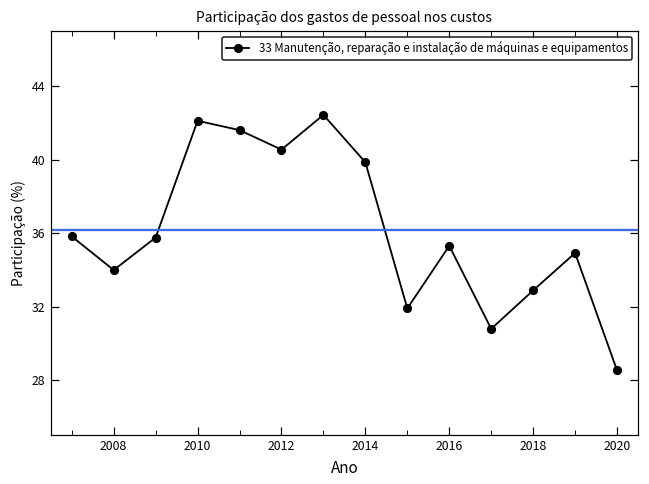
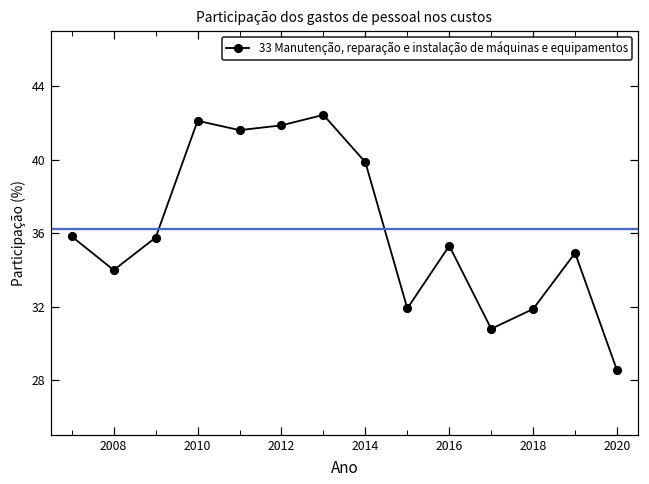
  {
    "2008": 34.0,
    "2010": 42.1,
-   "2012": 40.6,
+   "2012": 41.9,
    "2014": 39.9,
    "2016": 35.3,
-   "2018": 32.9,
+   "2018": 31.9,
    "2020": 28.5
  }
